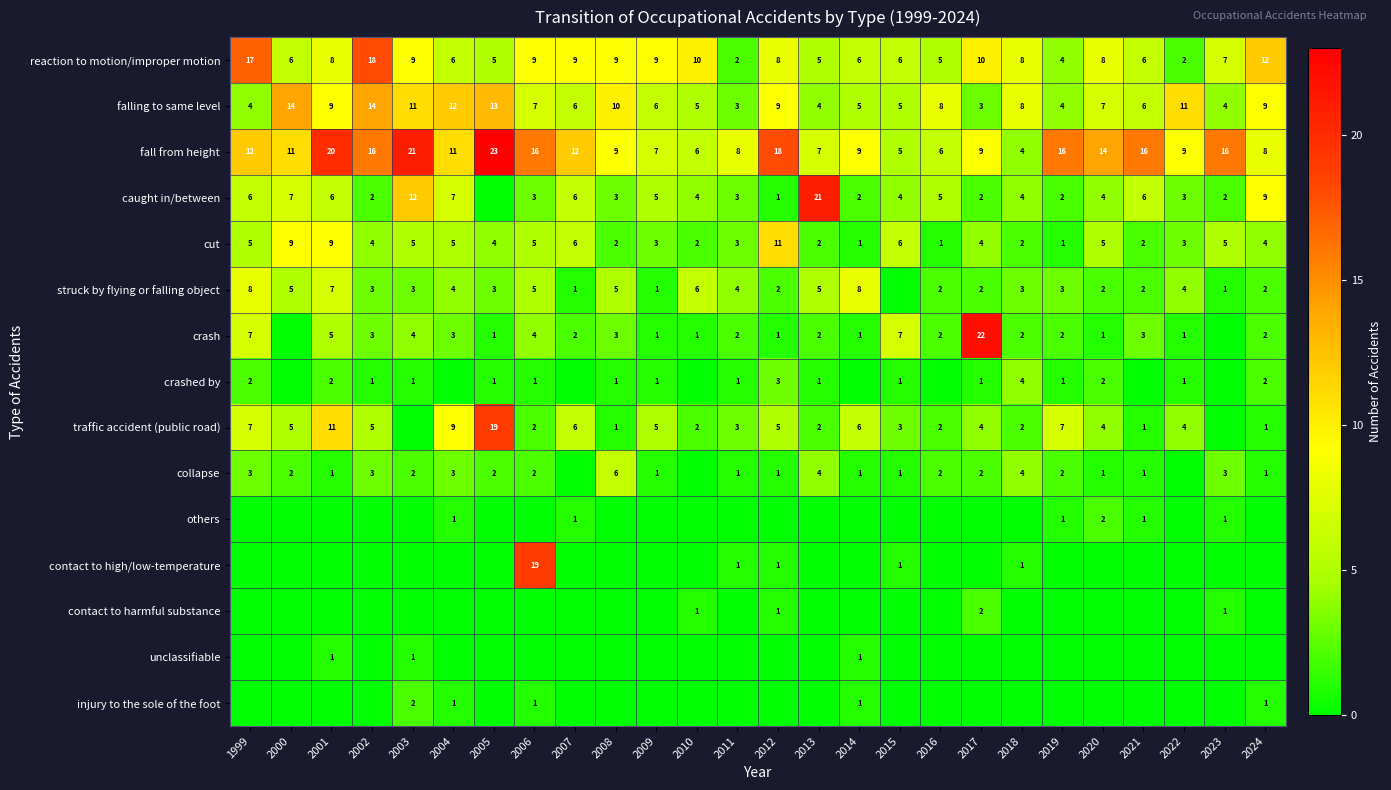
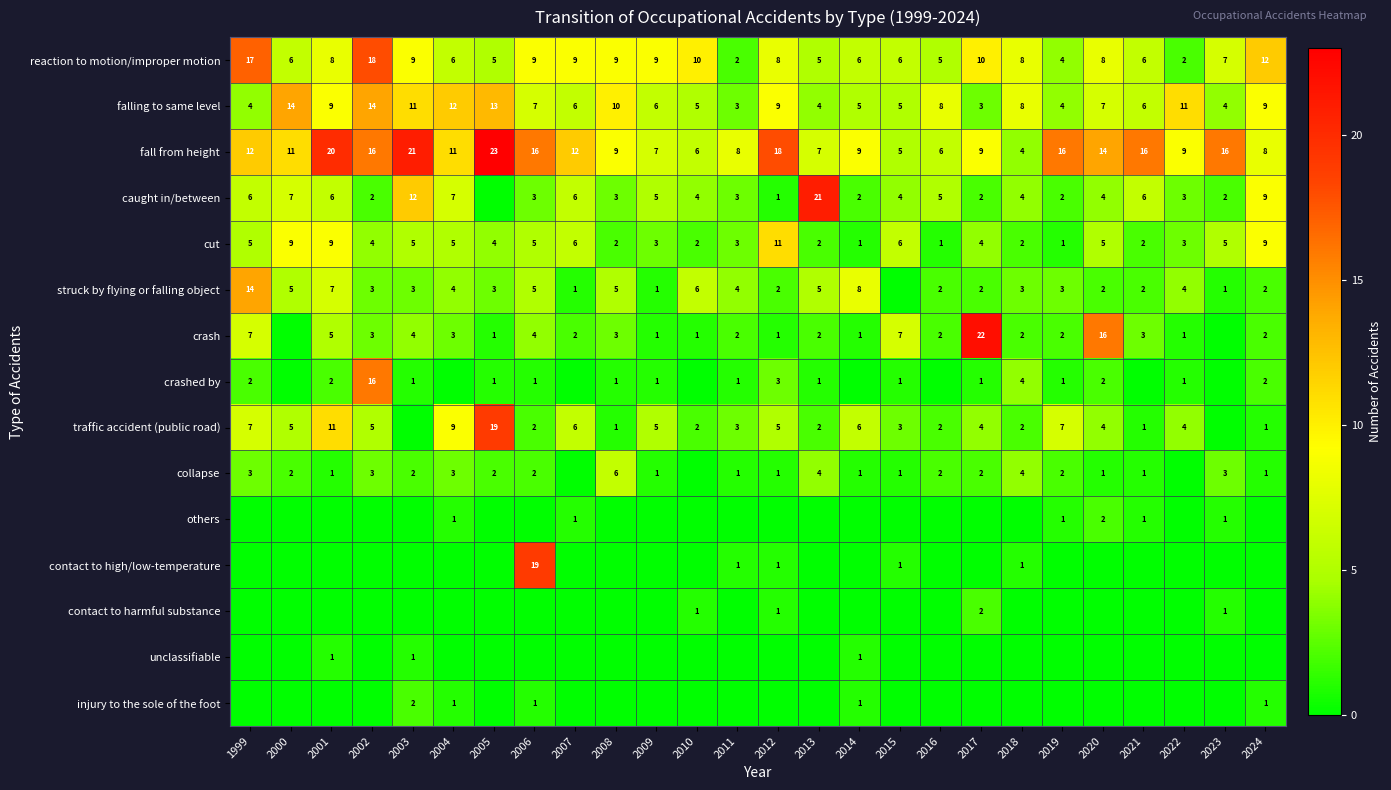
  {
    "cut": {
      "1999": 5,
      "2000": 9,
      "2001": 9,
      "2002": 4,
      "2003": 5,
      "2004": 5,
      "2005": 4,
      "2006": 5,
      "2007": 6,
      "2008": 2,
      "2009": 3,
      "2010": 2,
      "2011": 3,
      "2012": 11,
      "2013": 2,
      "2014": 1,
      "2015": 6,
      "2016": 1,
      "2017": 4,
      "2018": 2,
      "2019": 1,
      "2020": 5,
      "2021": 2,
      "2022": 3,
      "2023": 5,
-     "2024": 4
+     "2024": 9
    },
    "struck by flying or falling object": {
-     "1999": 8,
+     "1999": 14,
      "2000": 5,
      "2001": 7,
      "2002": 3,
      "2003": 3,
      "2004": 4,
      "2005": 3,
      "2006": 5,
      "2007": 1,
      "2008": 5,
      "2009": 1,
      "2010": 6,
      "2011": 4,
      "2012": 2,
      "2013": 5,
      "2014": 8,
      "2016": 2,
      "2017": 2,
      "2018": 3,
      "2019": 3,
      "2020": 2,
      "2021": 2,
      "2022": 4,
      "2023": 1,
      "2024": 2
    },
    "crash": {
      "1999": 7,
      "2001": 5,
      "2002": 3,
      "2003": 4,
      "2004": 3,
      "2005": 1,
      "2006": 4,
      "2007": 2,
      "2008": 3,
      "2009": 1,
      "2010": 1,
      "2011": 2,
      "2012": 1,
      "2013": 2,
      "2014": 1,
      "2015": 7,
      "2016": 2,
      "2017": 22,
      "2018": 2,
      "2019": 2,
-     "2020": 1,
+     "2020": 16,
      "2021": 3,
      "2022": 1,
      "2024": 2
    },
    "crashed by": {
      "1999": 2,
      "2001": 2,
-     "2002": 1,
+     "2002": 16,
      "2003": 1,
      "2005": 1,
      "2006": 1,
      "2008": 1,
      "2009": 1,
      "2011": 1,
      "2012": 3,
      "2013": 1,
      "2015": 1,
      "2017": 1,
      "2018": 4,
      "2019": 1,
      "2020": 2,
      "2022": 1,
      "2024": 2
    }
  }
